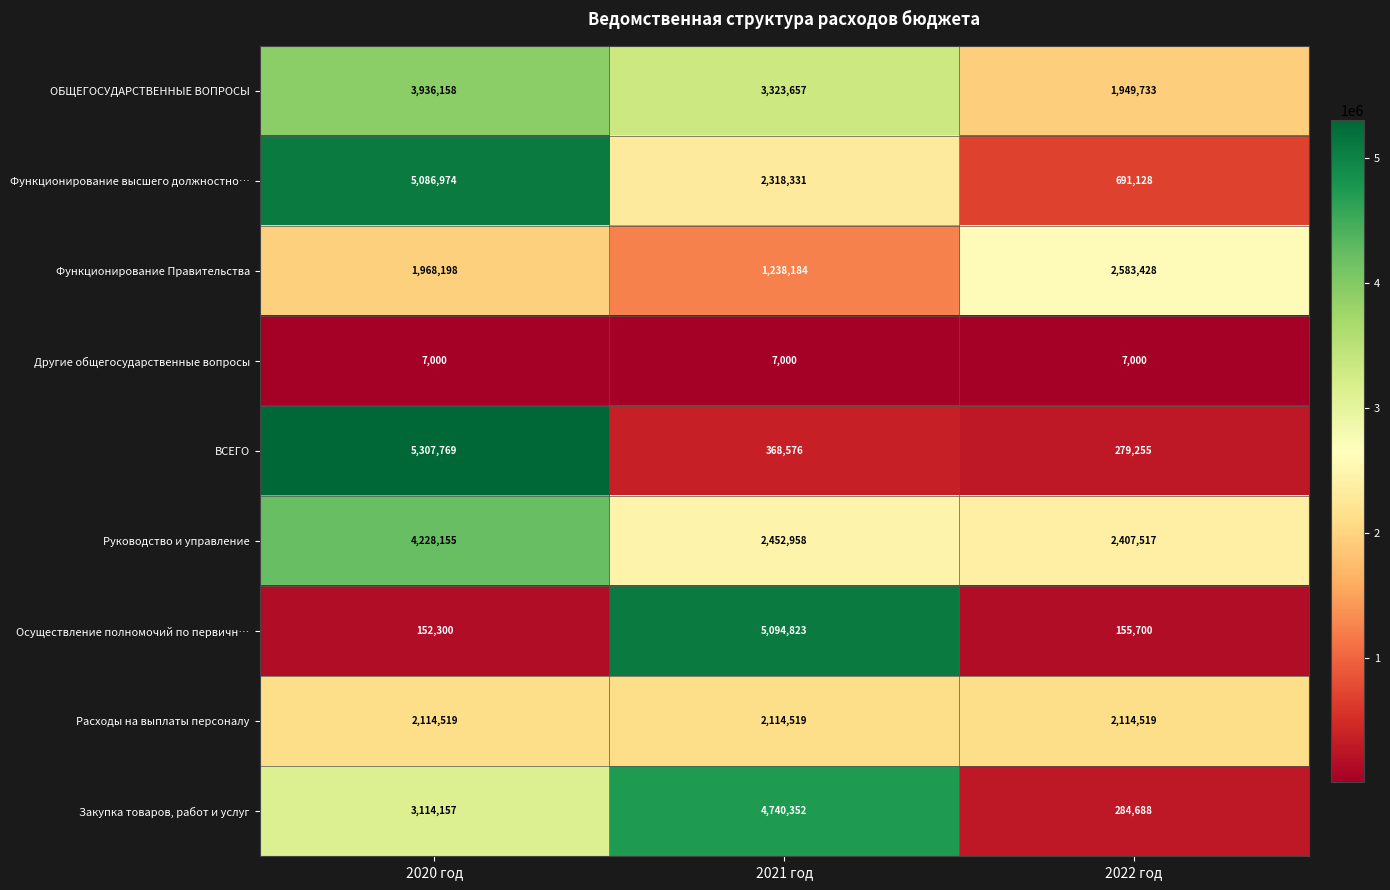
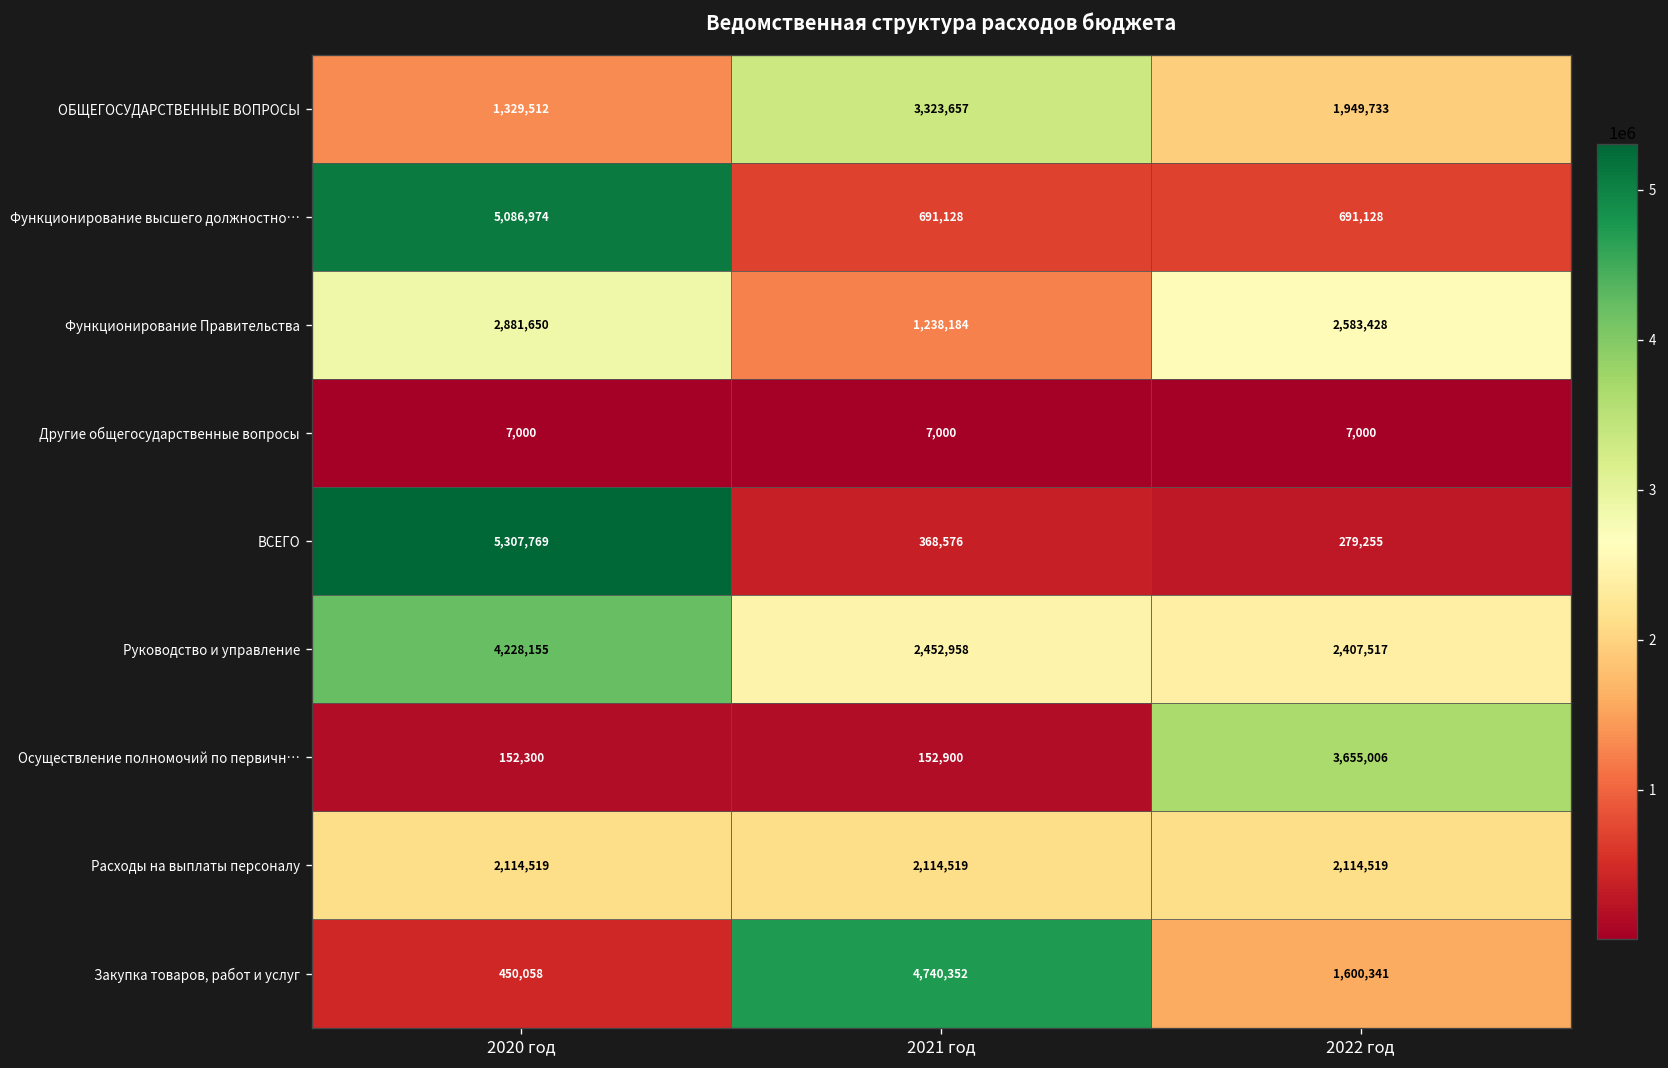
  {
    "ОБЩЕГОСУДАРСТВЕННЫЕ ВОПРОСЫ": {
-     "2020 год": "3,936,158",
+     "2020 год": "1,329,512",
      "2021 год": "3,323,657",
      "2022 год": "1,949,733"
    },
    "Функционирование высшего должностно…": {
      "2020 год": "5,086,974",
-     "2021 год": "2,318,331",
+     "2021 год": "691,128",
      "2022 год": "691,128"
    },
    "Функционирование Правительства": {
-     "2020 год": "1,968,198",
+     "2020 год": "2,881,650",
      "2021 год": "1,238,184",
      "2022 год": "2,583,428"
    },
    "Другие общегосударственные вопросы": {
      "2020 год": "7,000",
      "2021 год": "7,000",
      "2022 год": "7,000"
    },
    "ВСЕГО": {
      "2020 год": "5,307,769",
      "2021 год": "368,576",
      "2022 год": "279,255"
    },
    "Руководство и управление": {
      "2020 год": "4,228,155",
      "2021 год": "2,452,958",
      "2022 год": "2,407,517"
    },
    "Осуществление полномочий по первичн…": {
      "2020 год": "152,300",
-     "2021 год": "5,094,823",
-     "2022 год": "155,700"
+     "2021 год": "152,900",
+     "2022 год": "3,655,006"
    },
    "Расходы на выплаты персоналу": {
      "2020 год": "2,114,519",
      "2021 год": "2,114,519",
      "2022 год": "2,114,519"
    },
    "Закупка товаров, работ и услуг": {
-     "2020 год": "3,114,157",
+     "2020 год": "450,058",
      "2021 год": "4,740,352",
-     "2022 год": "284,688"
+     "2022 год": "1,600,341"
    }
  }
